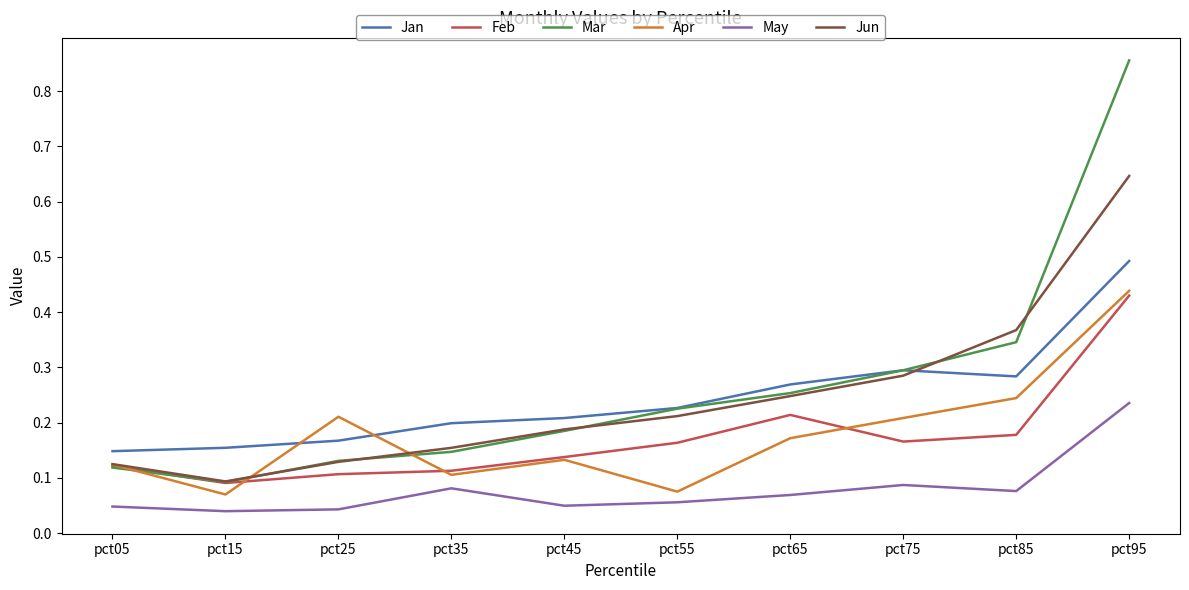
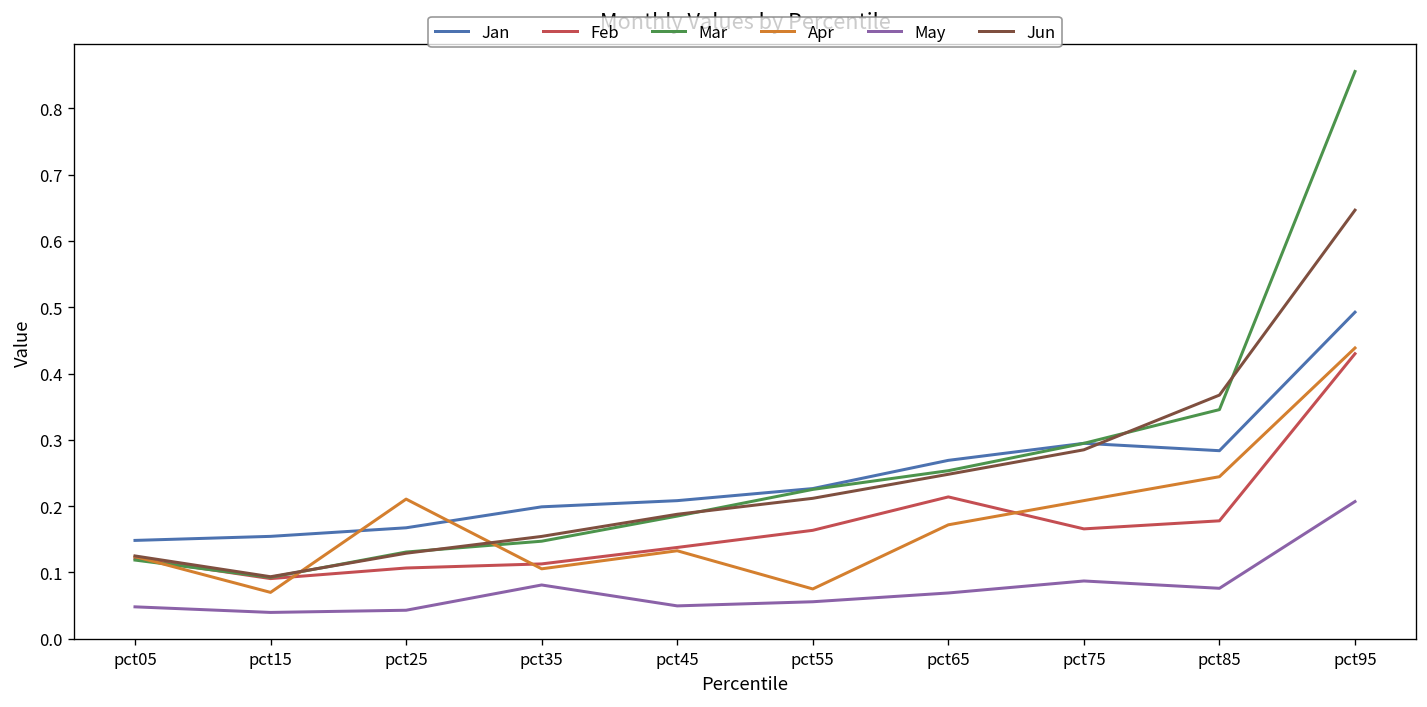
  {
    "Jan": {
      "pct05": 0.15,
      "pct15": 0.15,
      "pct25": 0.17,
      "pct35": 0.20,
      "pct45": 0.21,
      "pct65": 0.27,
      "pct85": 0.28,
      "pct95": 0.49
    },
    "Feb": {
      "pct25": 0.11,
      "pct35": 0.11,
      "pct45": 0.14,
      "pct55": 0.16,
      "pct65": 0.21,
      "pct75": 0.17,
      "pct85": 0.18,
      "pct95": 0.43
    },
    "Mar": {
      "pct35": 0.15,
      "pct65": 0.25,
      "pct85": 0.35,
      "pct95": 0.86
    },
    "Apr": {
      "pct15": 0.07,
      "pct25": 0.21,
      "pct35": 0.11,
      "pct45": 0.13,
      "pct55": 0.08,
      "pct65": 0.17,
      "pct75": 0.21,
      "pct85": 0.24,
      "pct95": 0.44
    },
    "May": {
      "pct05": 0.05,
      "pct15": 0.04,
      "pct25": 0.04,
      "pct35": 0.08,
      "pct45": 0.05,
      "pct55": 0.06,
      "pct65": 0.07,
      "pct75": 0.09,
      "pct85": 0.08,
-     "pct95": 0.24
+     "pct95": 0.21
    },
    "Jun": {
      "pct35": 0.15,
      "pct55": 0.21,
      "pct65": 0.25,
      "pct75": 0.28,
      "pct85": 0.37,
      "pct95": 0.65
    }
  }
